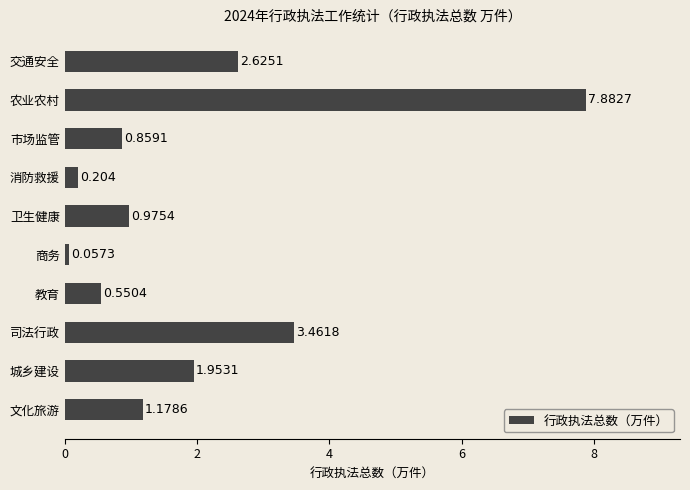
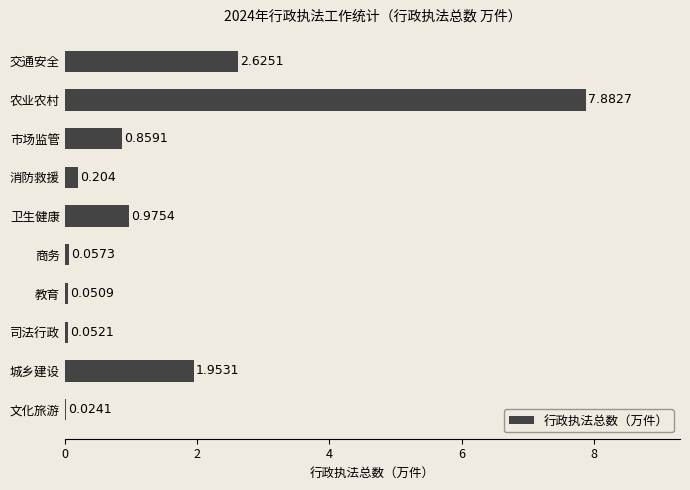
  {
    "交通安全": 2.6251,
    "农业农村": 7.8827,
    "市场监管": 0.8591,
    "消防救援": 0.204,
    "卫生健康": 0.9754,
    "商务": 0.0573,
-   "教育": 0.5504,
-   "司法行政": 3.4618,
+   "教育": 0.0509,
+   "司法行政": 0.0521,
    "城乡建设": 1.9531,
-   "文化旅游": 1.1786
+   "文化旅游": 0.0241
  }
